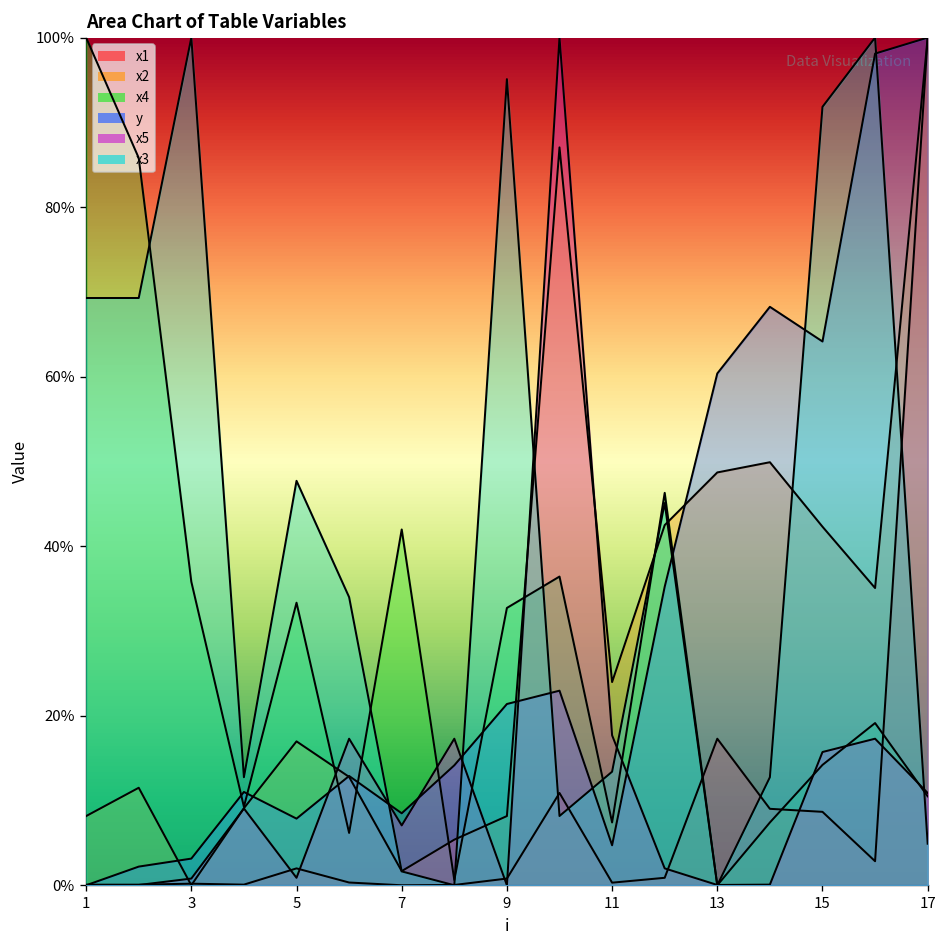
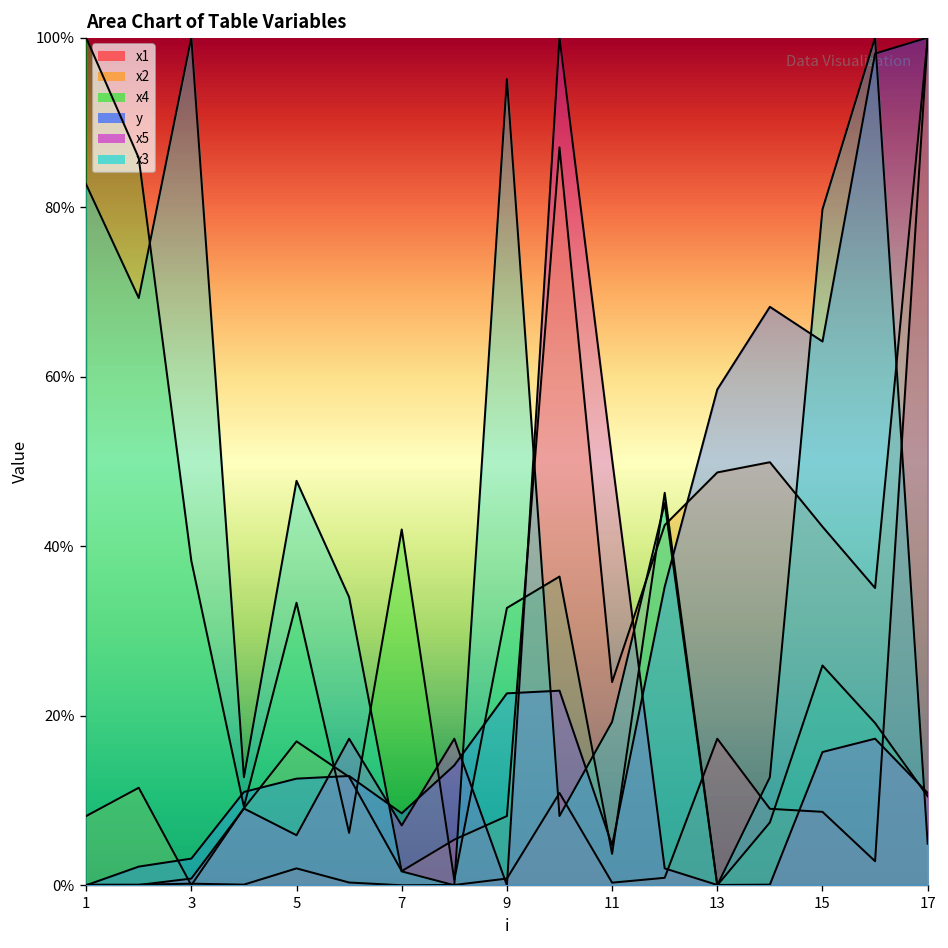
  {
    "x4": {
      "1": "100%",
-     "3": "36%",
+     "3": "38%",
      "5": "33%",
      "7": "42%",
      "9": "33%",
-     "11": "7%",
-     "15": "14%",
+     "11": "4%",
+     "15": "26%",
      "17": "10%"
    },
    "y": {
      "3": "3%",
-     "5": "8%",
+     "5": "13%",
      "7": "8%",
-     "9": "21%",
+     "9": "23%",
      "11": "5%",
-     "13": "60%",
+     "13": "58%",
      "15": "64%"
    },
    "x5": {
      "3": "1%",
-     "5": "1%",
+     "5": "6%",
      "7": "7%",
      "9": "0%",
-     "11": "18%",
+     "11": "50%",
      "15": "16%",
      "17": "11%"
    },
    "x3": {
-     "1": "69%",
+     "1": "83%",
      "3": "100%",
      "5": "48%",
      "9": "95%",
-     "11": "13%",
-     "15": "92%",
+     "11": "19%",
+     "15": "80%",
      "17": "5%"
    }
  }
